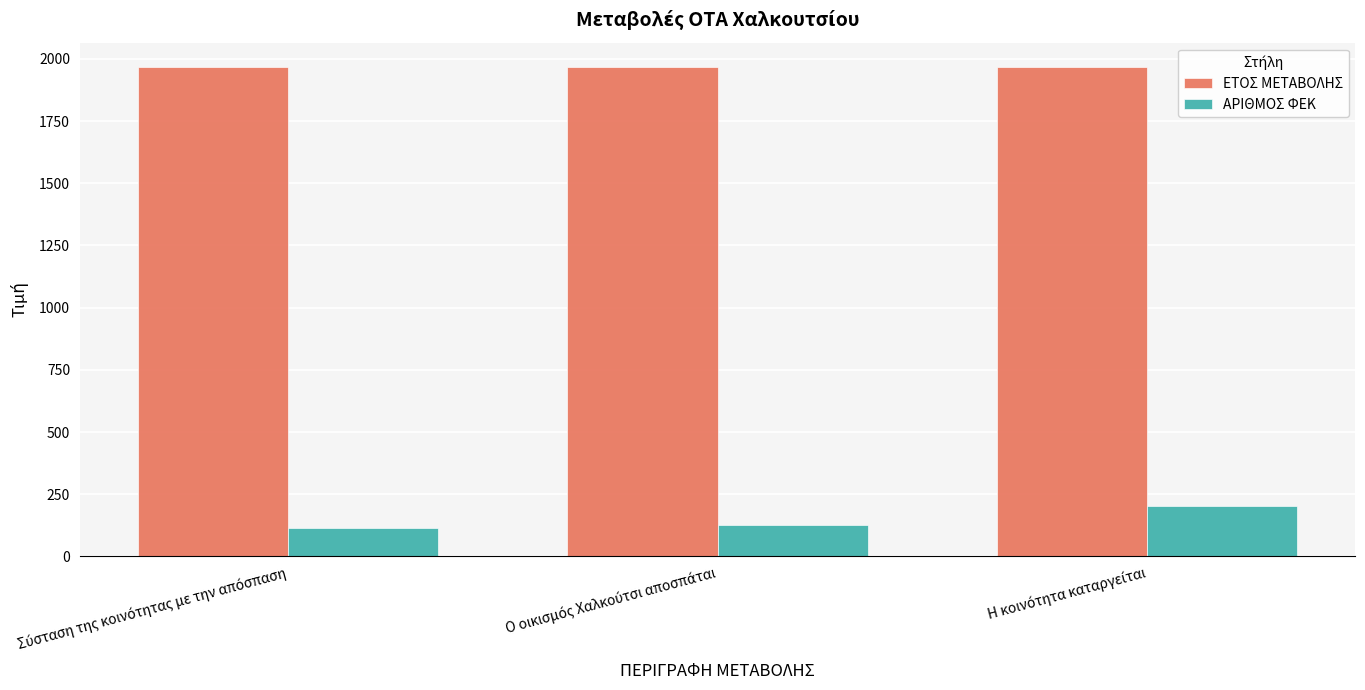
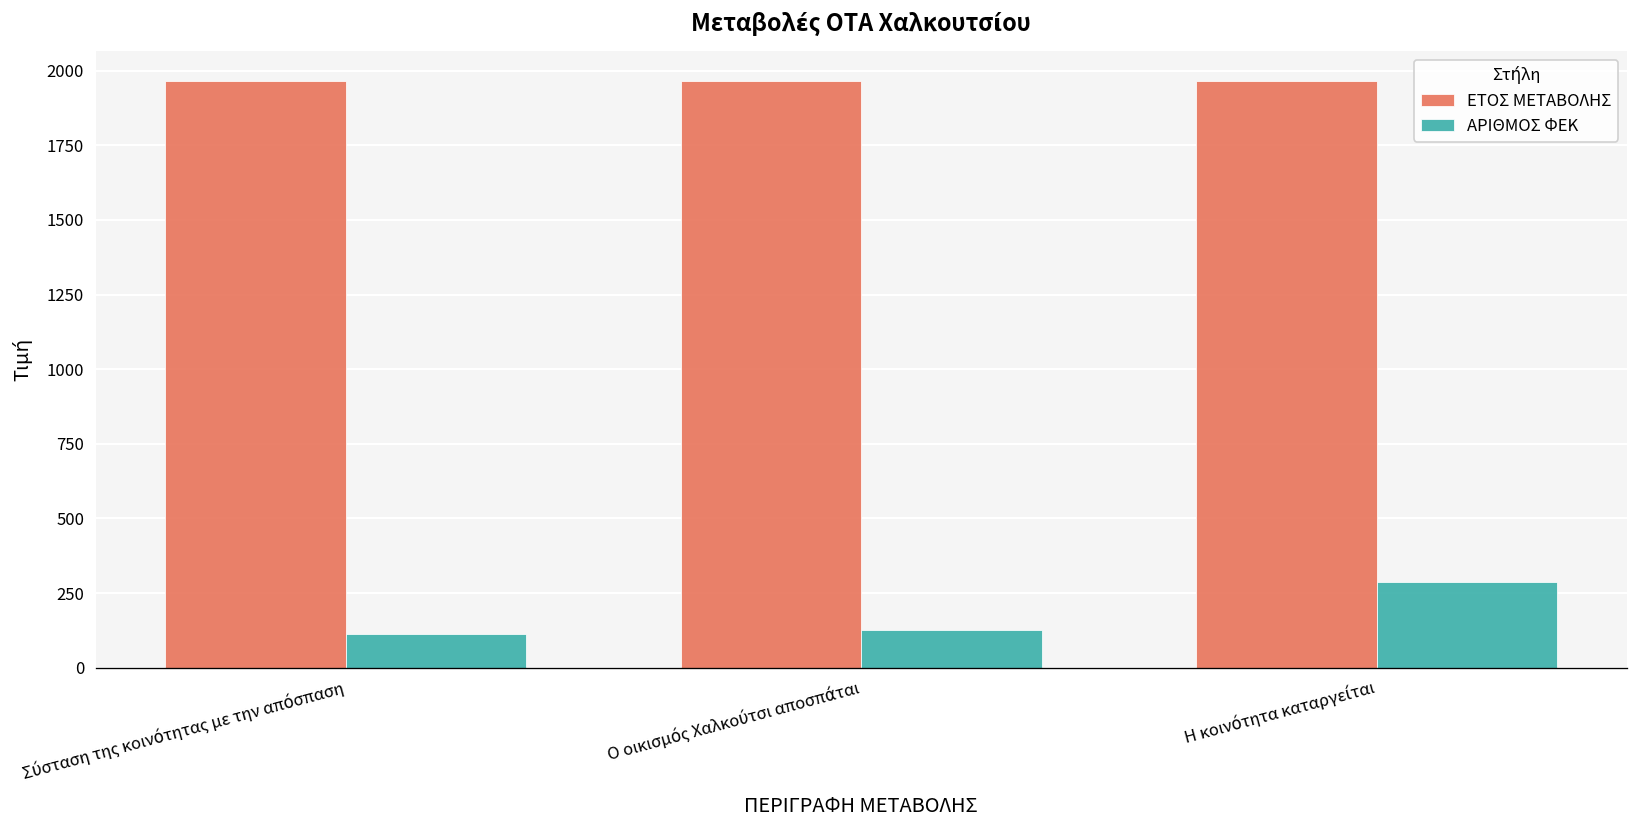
  {
    "ΕΤΟΣ ΜΕΤΑΒΟΛΗΣ": {
      "Σύσταση της κοινότητας με την απόσπαση": 1970,
      "Ο οικισμός Χαλκούτσι αποσπάται": 1970,
      "Η κοινότητα καταργείται": 1970
    },
    "ΑΡΙΘΜΟΣ ΦΕΚ": {
      "Σύσταση της κοινότητας με την απόσπαση": 110,
      "Ο οικισμός Χαλκούτσι αποσπάται": 130,
-     "Η κοινότητα καταργείται": 200
+     "Η κοινότητα καταργείται": 290
    }
  }
